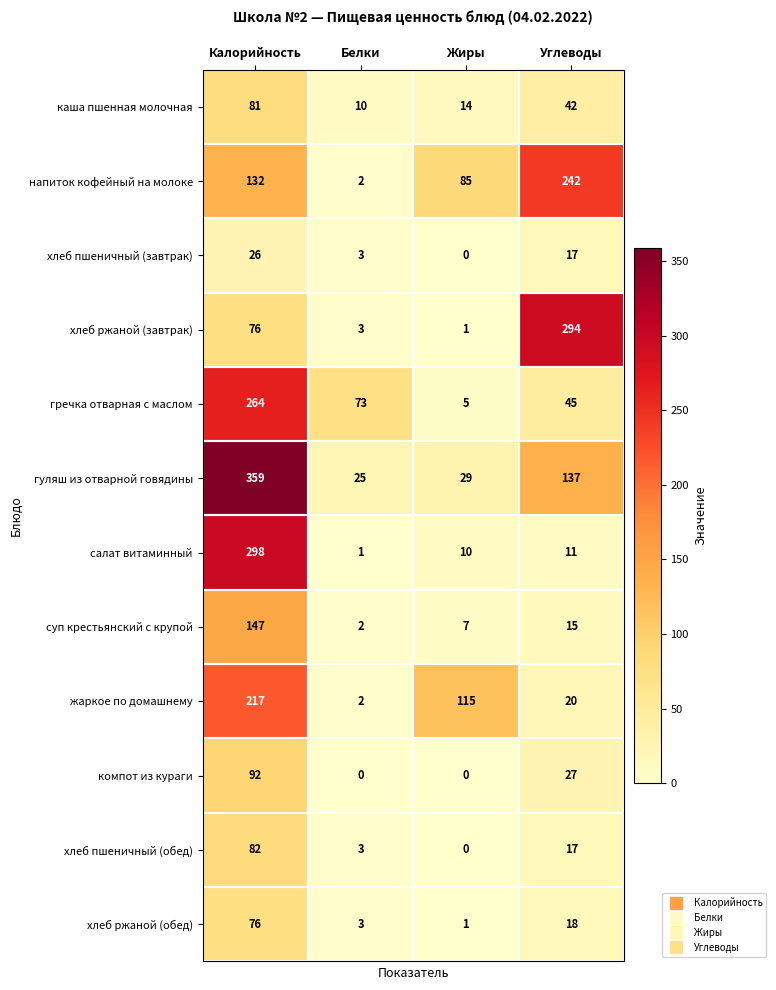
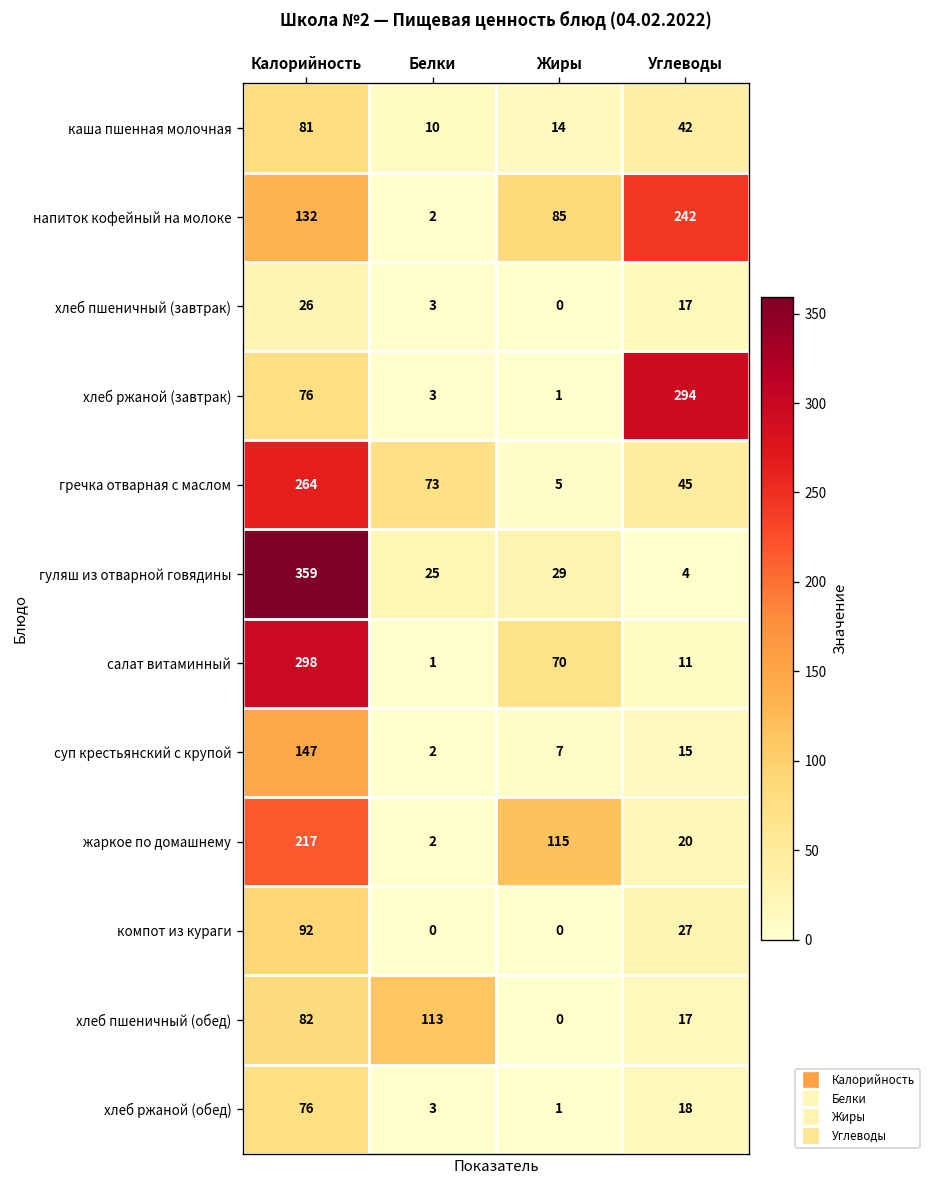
  {
    "каша пшенная молочная": {
      "Калорийность": 81,
      "Белки": 10,
      "Жиры": 14,
      "Углеводы": 42
    },
    "напиток кофейный на молоке": {
      "Калорийность": 132,
      "Белки": 2,
      "Жиры": 85,
      "Углеводы": 242
    },
    "хлеб пшеничный (завтрак)": {
      "Калорийность": 26,
      "Белки": 3,
      "Жиры": 0,
      "Углеводы": 17
    },
    "хлеб ржаной (завтрак)": {
      "Калорийность": 76,
      "Белки": 3,
      "Жиры": 1,
      "Углеводы": 294
    },
    "гречка отварная с маслом": {
      "Калорийность": 264,
      "Белки": 73,
      "Жиры": 5,
      "Углеводы": 45
    },
    "гуляш из отварной говядины": {
      "Калорийность": 359,
      "Белки": 25,
      "Жиры": 29,
-     "Углеводы": 137
+     "Углеводы": 4
    },
    "салат витаминный": {
      "Калорийность": 298,
      "Белки": 1,
-     "Жиры": 10,
+     "Жиры": 70,
      "Углеводы": 11
    },
    "суп крестьянский с крупой": {
      "Калорийность": 147,
      "Белки": 2,
      "Жиры": 7,
      "Углеводы": 15
    },
    "жаркое по домашнему": {
      "Калорийность": 217,
      "Белки": 2,
      "Жиры": 115,
      "Углеводы": 20
    },
    "компот из кураги": {
      "Калорийность": 92,
      "Белки": 0,
      "Жиры": 0,
      "Углеводы": 27
    },
    "хлеб пшеничный (обед)": {
      "Калорийность": 82,
-     "Белки": 3,
+     "Белки": 113,
      "Жиры": 0,
      "Углеводы": 17
    },
    "хлеб ржаной (обед)": {
      "Калорийность": 76,
      "Белки": 3,
      "Жиры": 1,
      "Углеводы": 18
    }
  }
